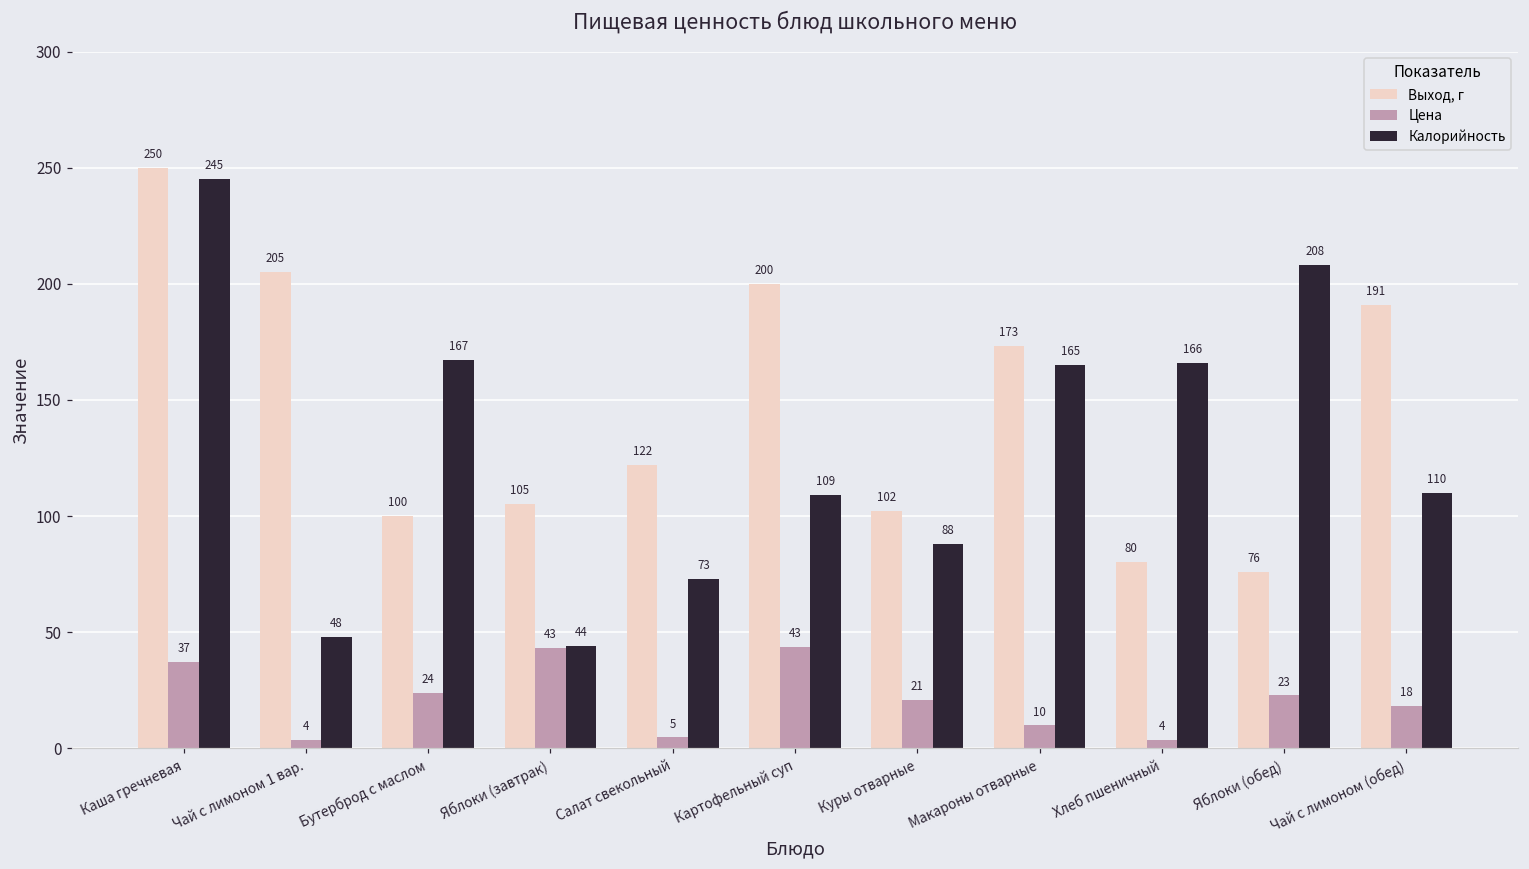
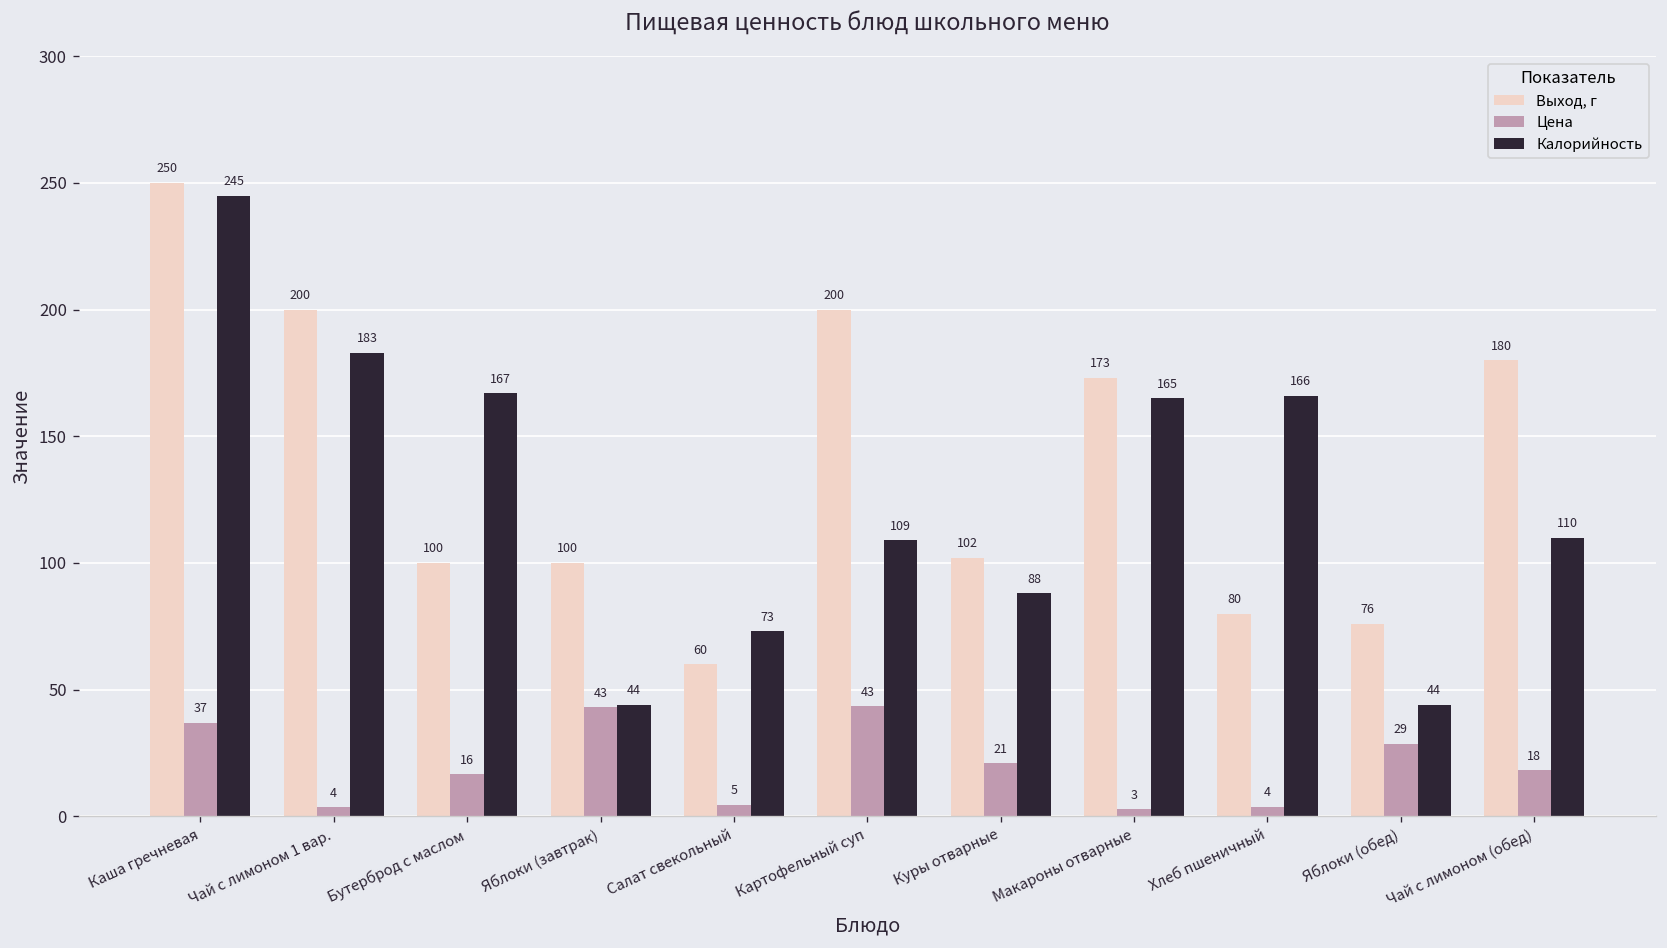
  {
    "Выход, г": {
      "Каша гречневая": 250,
-     "Чай с лимоном 1 вар.": 205,
+     "Чай с лимоном 1 вар.": 200,
      "Бутерброд с маслом": 100,
-     "Яблоки (завтрак)": 105,
-     "Салат свекольный": 122,
+     "Яблоки (завтрак)": 100,
+     "Салат свекольный": 60,
      "Картофельный суп": 200,
      "Куры отварные": 102,
      "Макароны отварные": 173,
      "Хлеб пшеничный": 80,
      "Яблоки (обед)": 76,
-     "Чай с лимоном (обед)": 191
+     "Чай с лимоном (обед)": 180
    },
    "Цена": {
      "Каша гречневая": 37,
      "Чай с лимоном 1 вар.": 4,
-     "Бутерброд с маслом": 24,
+     "Бутерброд с маслом": 16,
      "Яблоки (завтрак)": 43,
      "Салат свекольный": 5,
      "Картофельный суп": 43,
      "Куры отварные": 21,
-     "Макароны отварные": 10,
+     "Макароны отварные": 3,
      "Хлеб пшеничный": 4,
-     "Яблоки (обед)": 23,
+     "Яблоки (обед)": 29,
      "Чай с лимоном (обед)": 18
    },
    "Калорийность": {
      "Каша гречневая": 245,
-     "Чай с лимоном 1 вар.": 48,
+     "Чай с лимоном 1 вар.": 183,
      "Бутерброд с маслом": 167,
      "Яблоки (завтрак)": 44,
      "Салат свекольный": 73,
      "Картофельный суп": 109,
      "Куры отварные": 88,
      "Макароны отварные": 165,
      "Хлеб пшеничный": 166,
-     "Яблоки (обед)": 208,
+     "Яблоки (обед)": 44,
      "Чай с лимоном (обед)": 110
    }
  }
